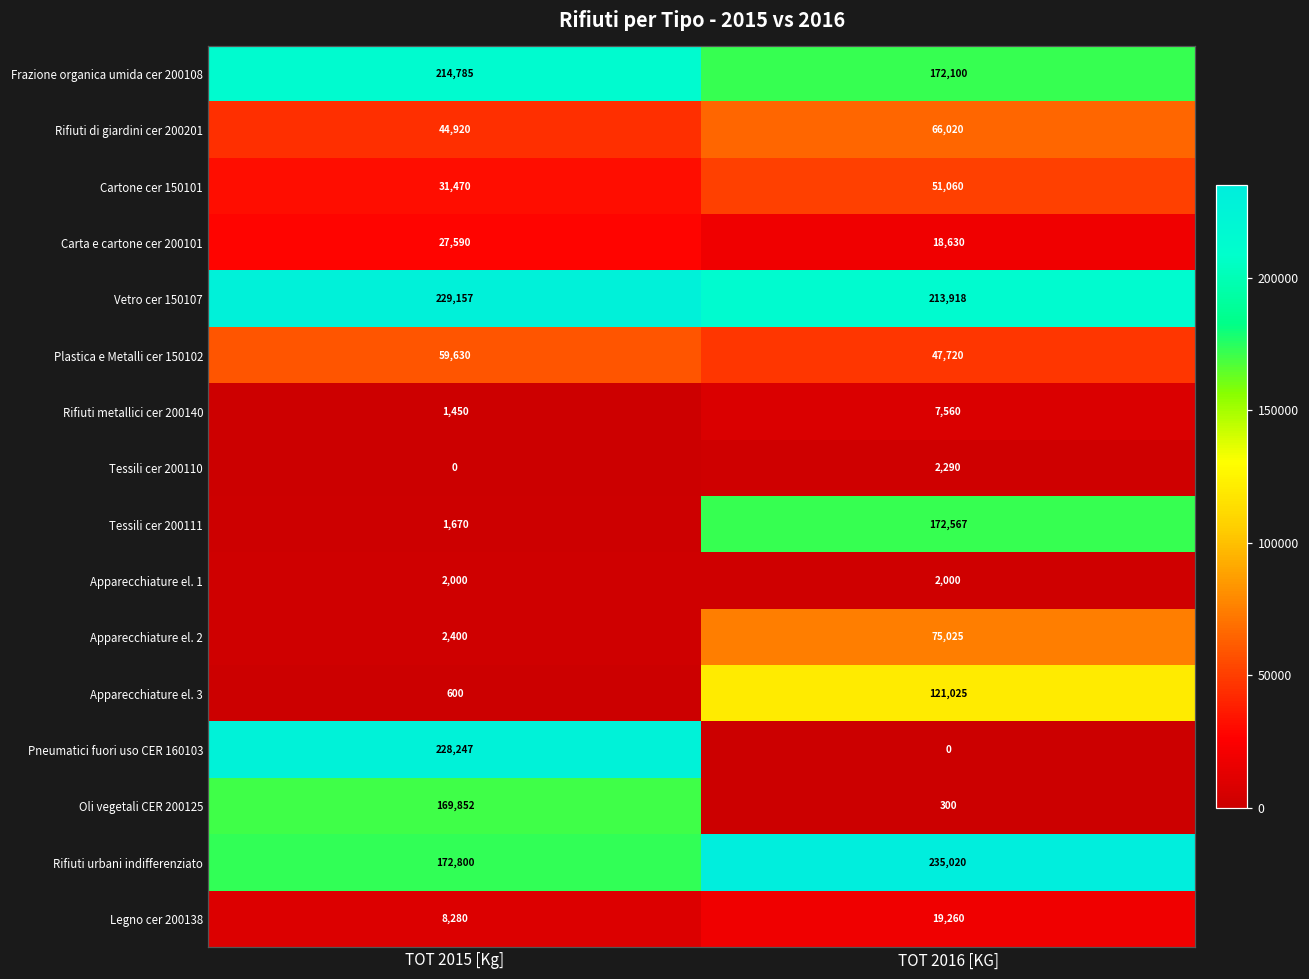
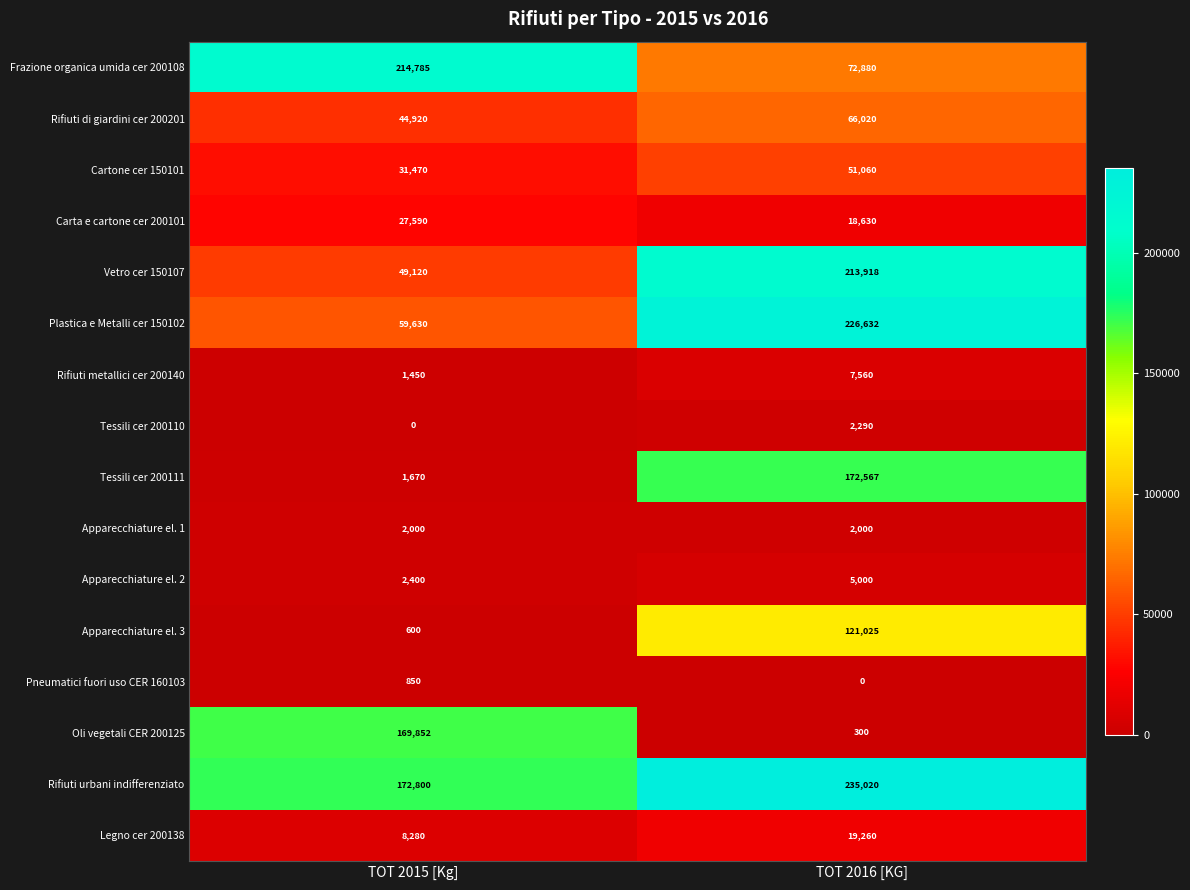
  {
    "Frazione organica umida cer 200108": {
      "TOT 2015 [Kg]": "214,785",
-     "TOT 2016 [KG]": "172,100"
+     "TOT 2016 [KG]": "72,880"
    },
    "Rifiuti di giardini cer 200201": {
      "TOT 2015 [Kg]": "44,920",
      "TOT 2016 [KG]": "66,020"
    },
    "Cartone cer 150101": {
      "TOT 2015 [Kg]": "31,470",
      "TOT 2016 [KG]": "51,060"
    },
    "Carta e cartone cer 200101": {
      "TOT 2015 [Kg]": "27,590",
      "TOT 2016 [KG]": "18,630"
    },
    "Vetro cer 150107": {
-     "TOT 2015 [Kg]": "229,157",
+     "TOT 2015 [Kg]": "49,120",
      "TOT 2016 [KG]": "213,918"
    },
    "Plastica e Metalli cer 150102": {
      "TOT 2015 [Kg]": "59,630",
-     "TOT 2016 [KG]": "47,720"
+     "TOT 2016 [KG]": "226,632"
    },
    "Rifiuti metallici cer 200140": {
      "TOT 2015 [Kg]": "1,450",
      "TOT 2016 [KG]": "7,560"
    },
    "Tessili cer 200110": {
      "TOT 2015 [Kg]": "0",
      "TOT 2016 [KG]": "2,290"
    },
    "Tessili cer 200111": {
      "TOT 2015 [Kg]": "1,670",
      "TOT 2016 [KG]": "172,567"
    },
    "Apparecchiature el. 1": {
      "TOT 2015 [Kg]": "2,000",
      "TOT 2016 [KG]": "2,000"
    },
    "Apparecchiature el. 2": {
      "TOT 2015 [Kg]": "2,400",
-     "TOT 2016 [KG]": "75,025"
+     "TOT 2016 [KG]": "5,000"
    },
    "Apparecchiature el. 3": {
      "TOT 2015 [Kg]": "600",
      "TOT 2016 [KG]": "121,025"
    },
    "Pneumatici fuori uso CER 160103": {
-     "TOT 2015 [Kg]": "228,247",
+     "TOT 2015 [Kg]": "850",
      "TOT 2016 [KG]": "0"
    },
    "Oli vegetali CER 200125": {
      "TOT 2015 [Kg]": "169,852",
      "TOT 2016 [KG]": "300"
    },
    "Rifiuti urbani indifferenziato": {
      "TOT 2015 [Kg]": "172,800",
      "TOT 2016 [KG]": "235,020"
    },
    "Legno cer 200138": {
      "TOT 2015 [Kg]": "8,280",
      "TOT 2016 [KG]": "19,260"
    }
  }
